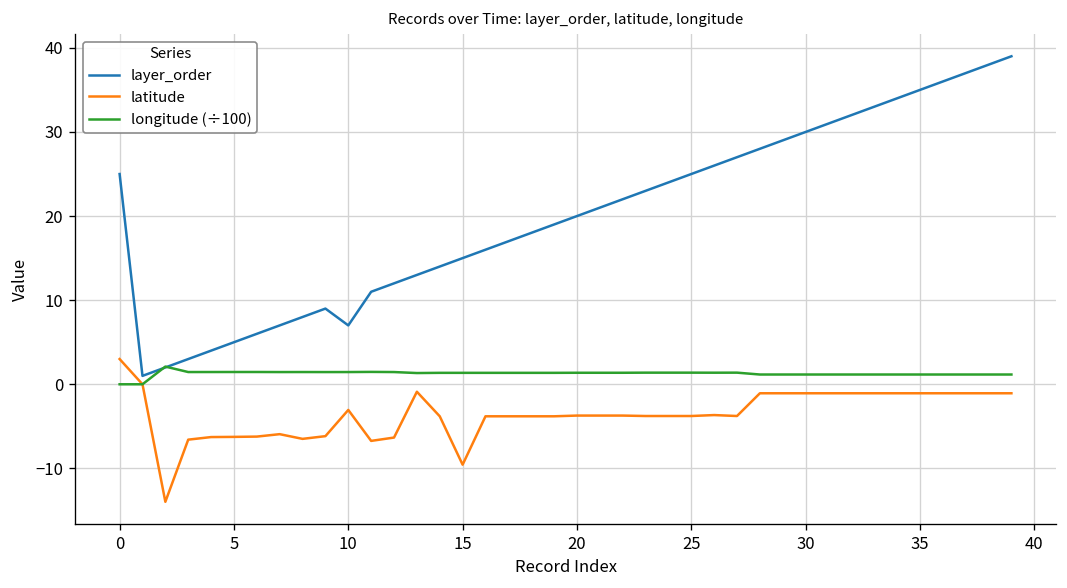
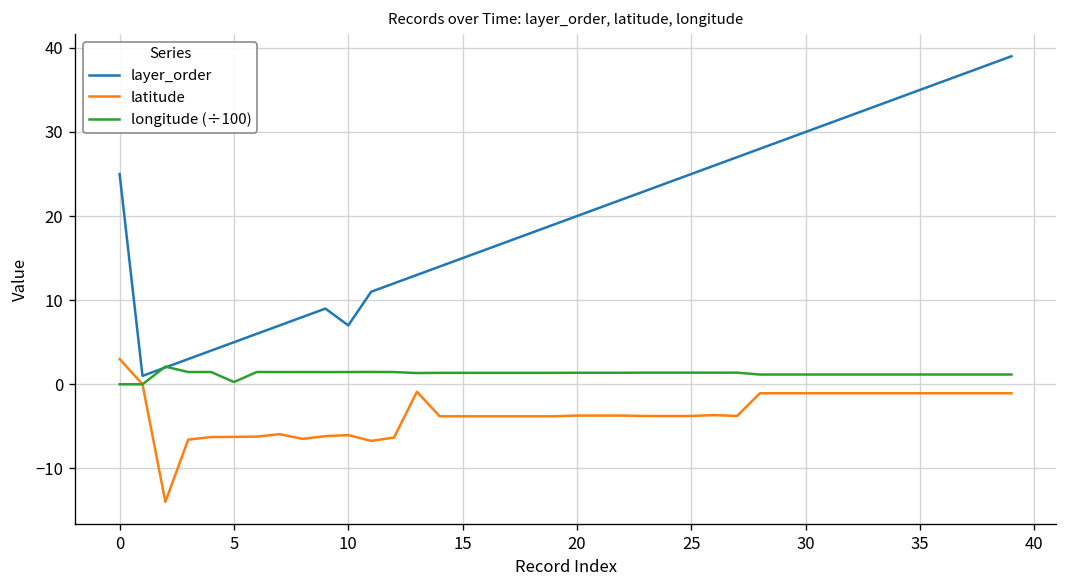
  {
    "layer_order": {
      "0": 25,
      "5": 5,
      "10": 7,
      "15": 15,
      "20": 20,
      "25": 25,
      "30": 30,
      "35": 35
    },
    "latitude": {
      "0": 3,
      "5": -6,
-     "10": -3,
-     "15": -10,
+     "10": -6,
+     "15": -4,
      "20": -4,
      "25": -4,
      "30": -1,
      "35": -1
    },
    "longitude (÷100)": {
      "0": 0,
-     "5": 1,
+     "5": 0,
      "10": 1,
      "15": 1,
      "20": 1,
      "25": 1,
      "30": 1,
      "35": 1
    }
  }
